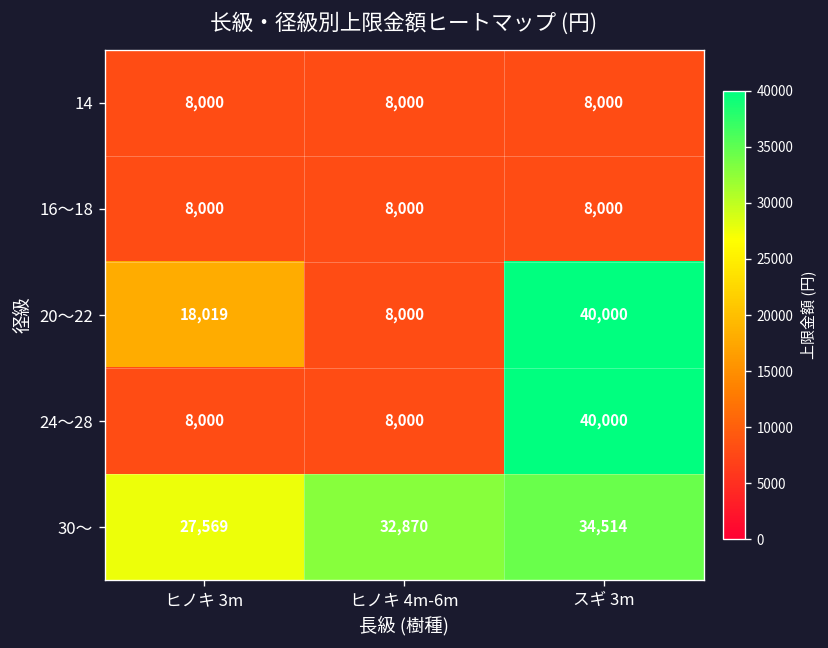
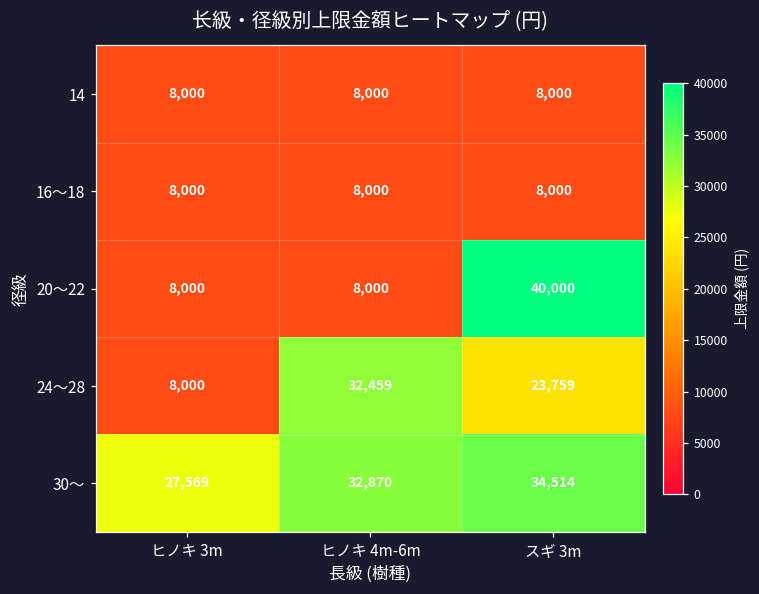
  {
    "14": {
      "ヒノキ 3m": "8,000",
      "ヒノキ 4m-6m": "8,000",
      "スギ 3m": "8,000"
    },
    "16～18": {
      "ヒノキ 3m": "8,000",
      "ヒノキ 4m-6m": "8,000",
      "スギ 3m": "8,000"
    },
    "20～22": {
-     "ヒノキ 3m": "18,019",
+     "ヒノキ 3m": "8,000",
      "ヒノキ 4m-6m": "8,000",
      "スギ 3m": "40,000"
    },
    "24～28": {
      "ヒノキ 3m": "8,000",
-     "ヒノキ 4m-6m": "8,000",
-     "スギ 3m": "40,000"
+     "ヒノキ 4m-6m": "32,459",
+     "スギ 3m": "23,759"
    },
    "30～": {
      "ヒノキ 3m": "27,569",
      "ヒノキ 4m-6m": "32,870",
      "スギ 3m": "34,514"
    }
  }
